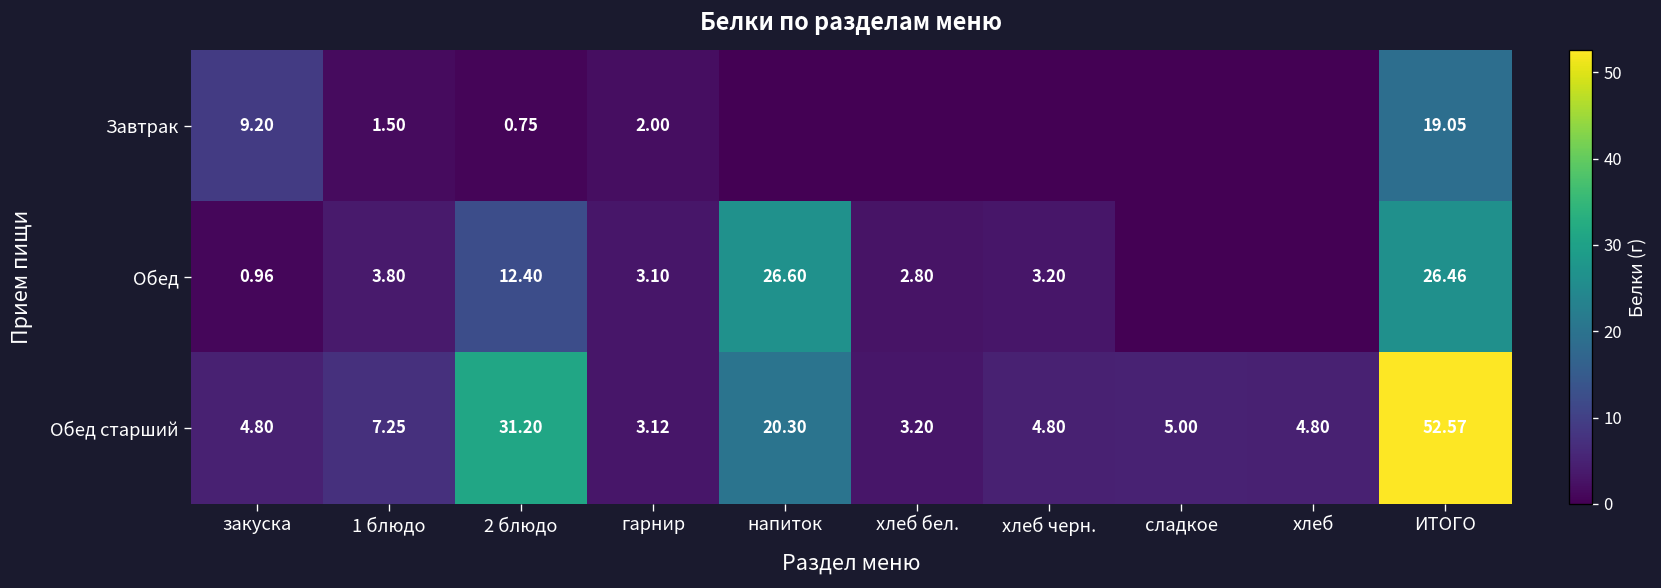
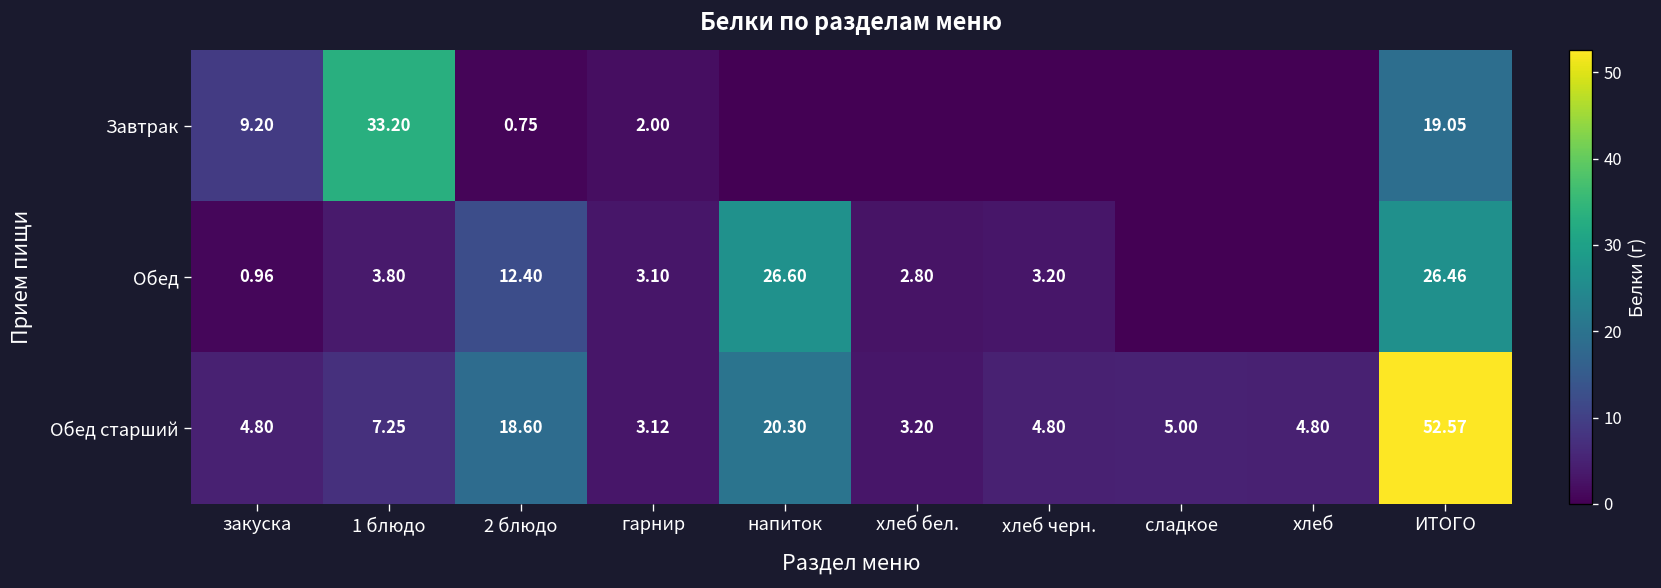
  {
    "Завтрак": {
      "закуска": 9.20,
-     "1 блюдо": 1.50,
+     "1 блюдо": 33.20,
      "2 блюдо": 0.75,
      "гарнир": 2.00,
      "ИТОГО": 19.05
    },
    "Обед": {
      "закуска": 0.96,
      "1 блюдо": 3.80,
      "2 блюдо": 12.40,
      "гарнир": 3.10,
      "напиток": 26.60,
      "хлеб бел.": 2.80,
      "хлеб черн.": 3.20,
      "ИТОГО": 26.46
    },
    "Обед старший": {
      "закуска": 4.80,
      "1 блюдо": 7.25,
-     "2 блюдо": 31.20,
+     "2 блюдо": 18.60,
      "гарнир": 3.12,
      "напиток": 20.30,
      "хлеб бел.": 3.20,
      "хлеб черн.": 4.80,
      "сладкое": 5.00,
      "хлеб": 4.80,
      "ИТОГО": 52.57
    }
  }
